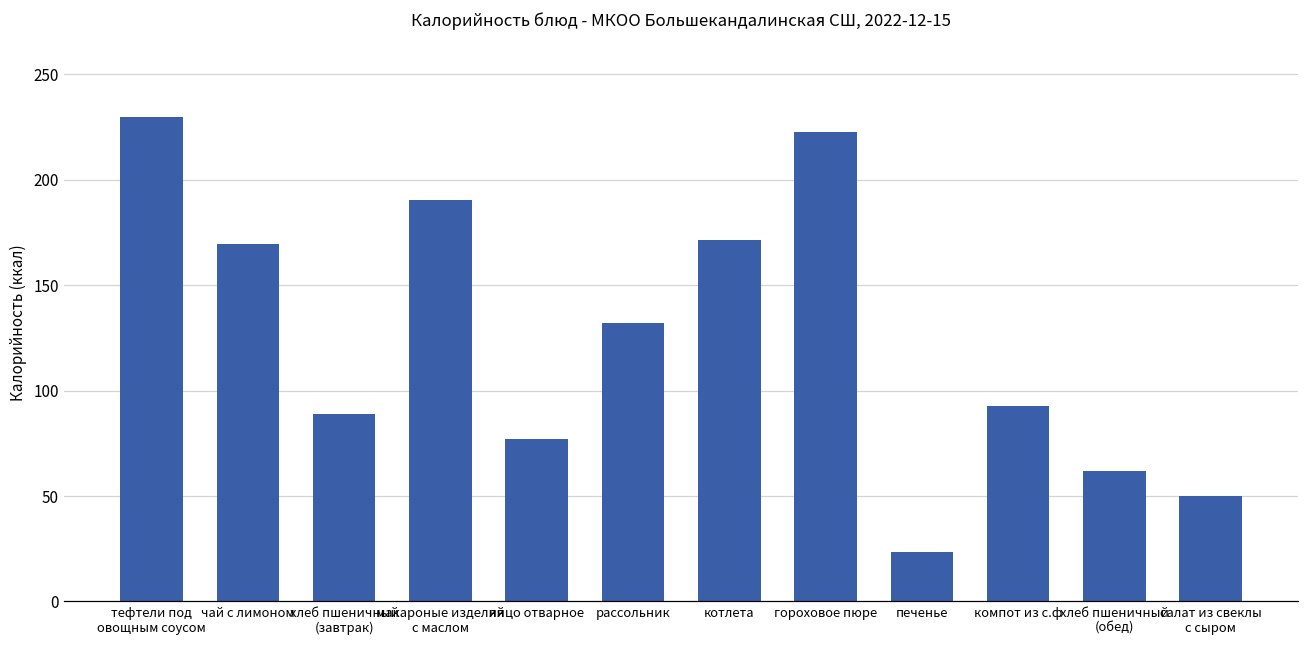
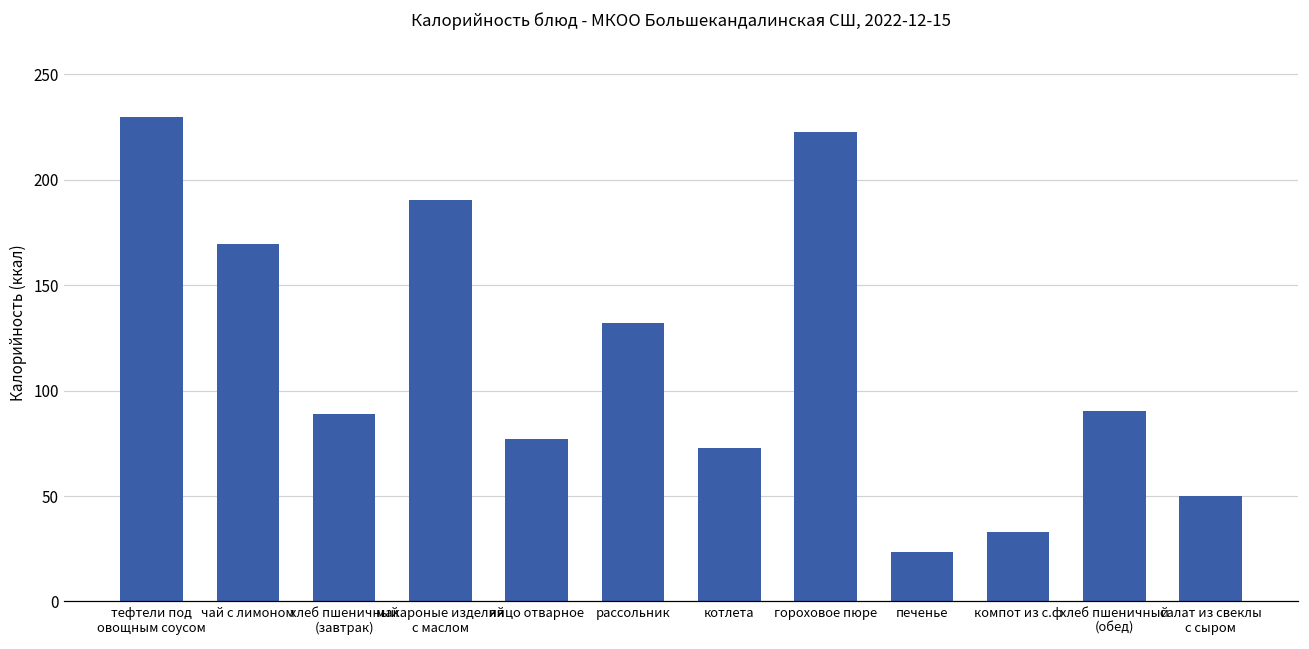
  {
    "тефтели под овощным соусом": 230,
    "чай с лимоном": 169,
    "рассольник": 132,
-   "котлета": 172,
+   "котлета": 73,
    "гороховое пюре": 223,
    "печенье": 23,
-   "компот из с.ф": 92,
-   "хлеб пшеничный (обед)": 62,
+   "компот из с.ф": 33,
+   "хлеб пшеничный (обед)": 91,
    "салат из свеклы с сыром": 50
  }
